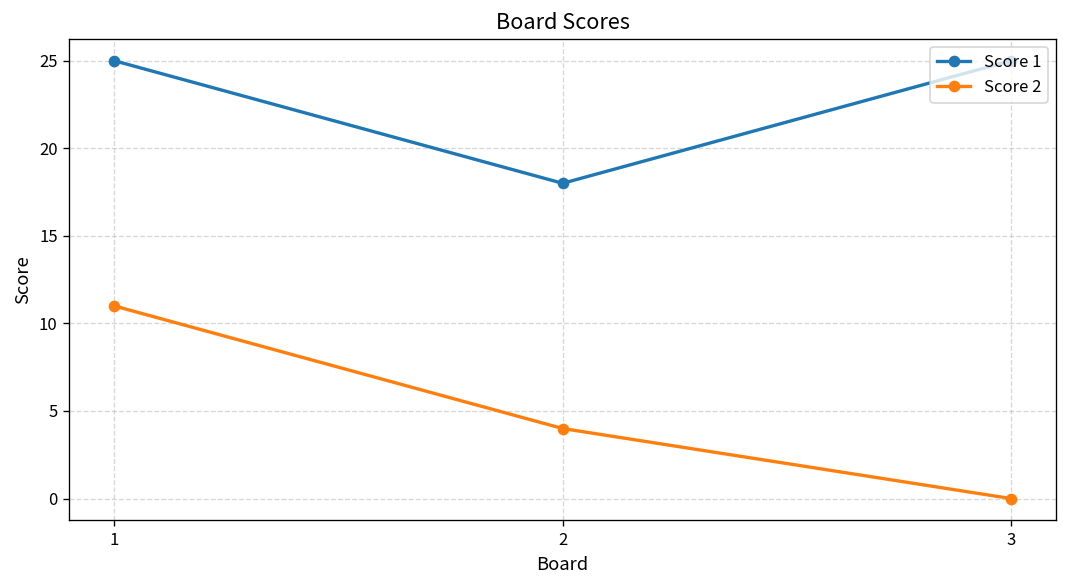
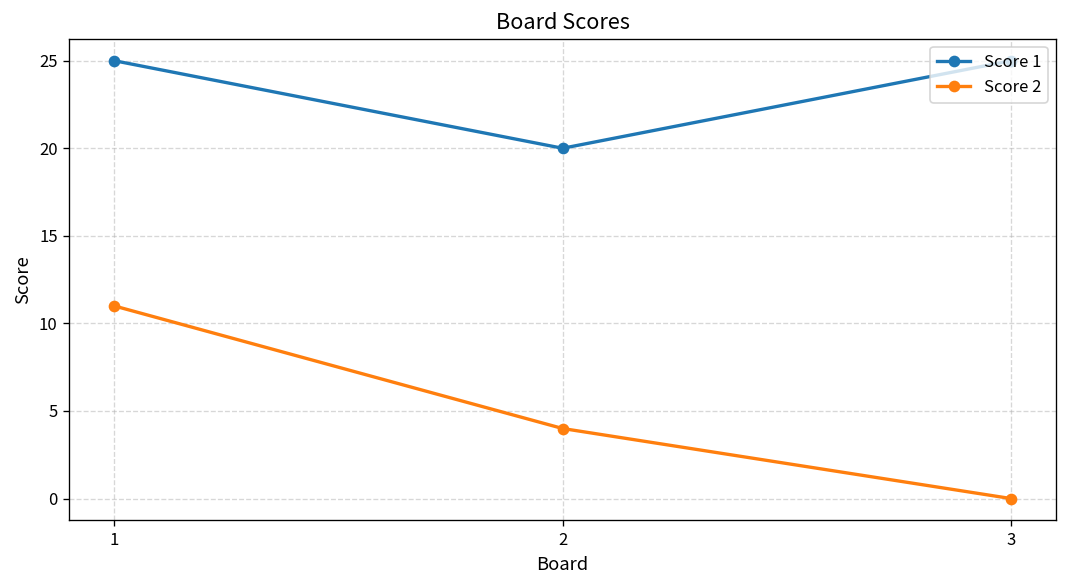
  {
    "Score 1": {
      "1": 25,
-     "2": 18
+     "2": 20
    },
    "Score 2": {
      "1": 11,
      "2": 4,
      "3": 0
    }
  }
